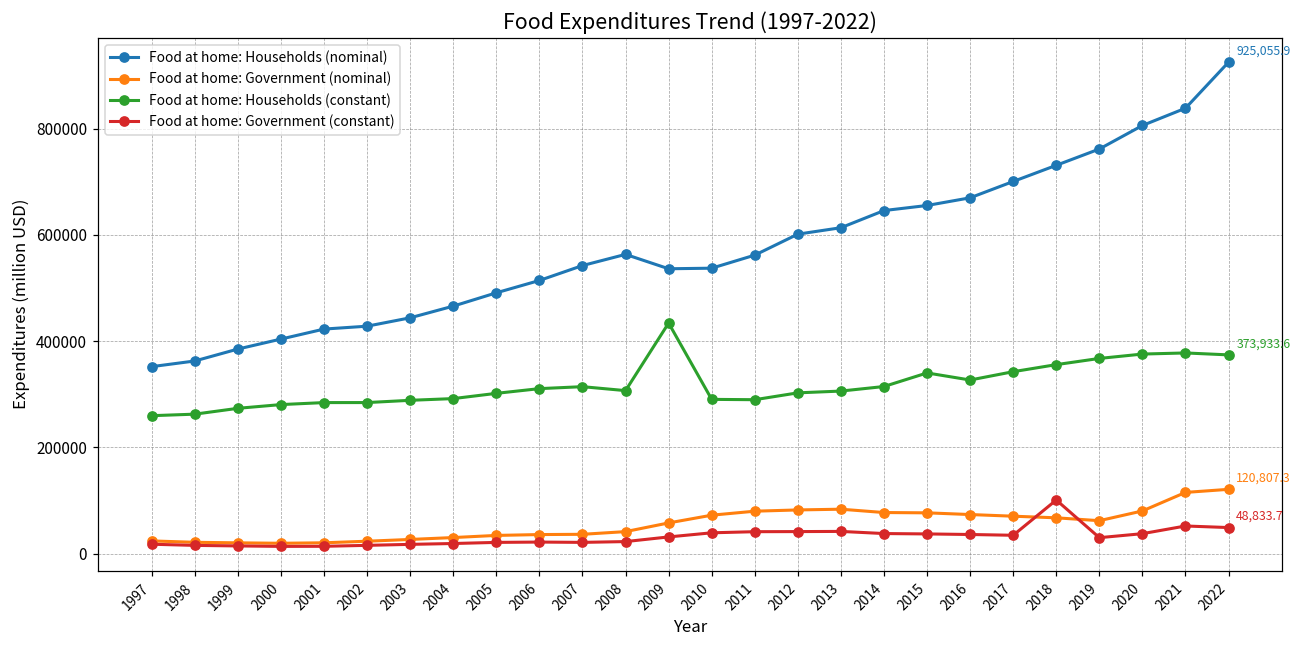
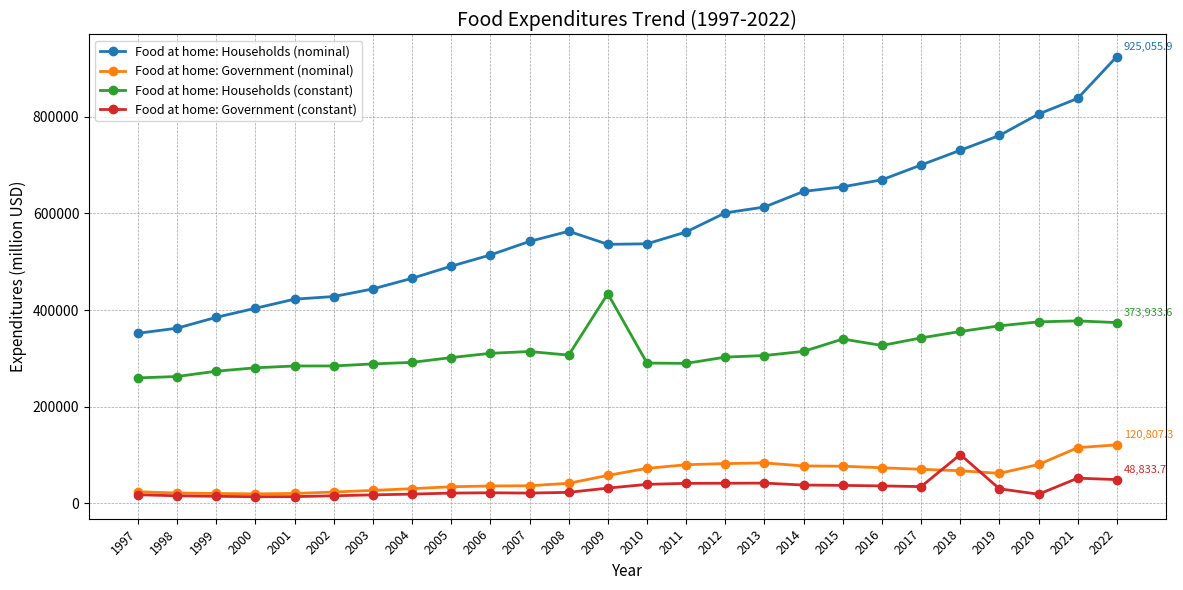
  {
    "Food at home: Households (nominal)": {
      "2022": "925,055.9"
    },
    "Food at home: Government (nominal)": {
      "2022": "120,807.3"
    },
    "Food at home: Households (constant)": {
      "2022": "373,933.6"
    },
    "Food at home: Government (constant)": {
      "1997": "20000",
      "1998": "20000",
      "1999": "10000",
      "2000": "10000",
      "2001": "10000",
      "2002": "20000",
      "2003": "20000",
      "2004": "20000",
      "2005": "20000",
      "2006": "20000",
      "2007": "20000",
      "2008": "20000",
      "2009": "30000",
      "2010": "40000",
      "2011": "40000",
      "2012": "40000",
      "2013": "40000",
      "2014": "40000",
      "2015": "40000",
      "2016": "40000",
      "2017": "30000",
      "2018": "100000",
      "2019": "30000",
-     "2020": "40000",
+     "2020": "20000",
      "2021": "50000"
    }
  }
